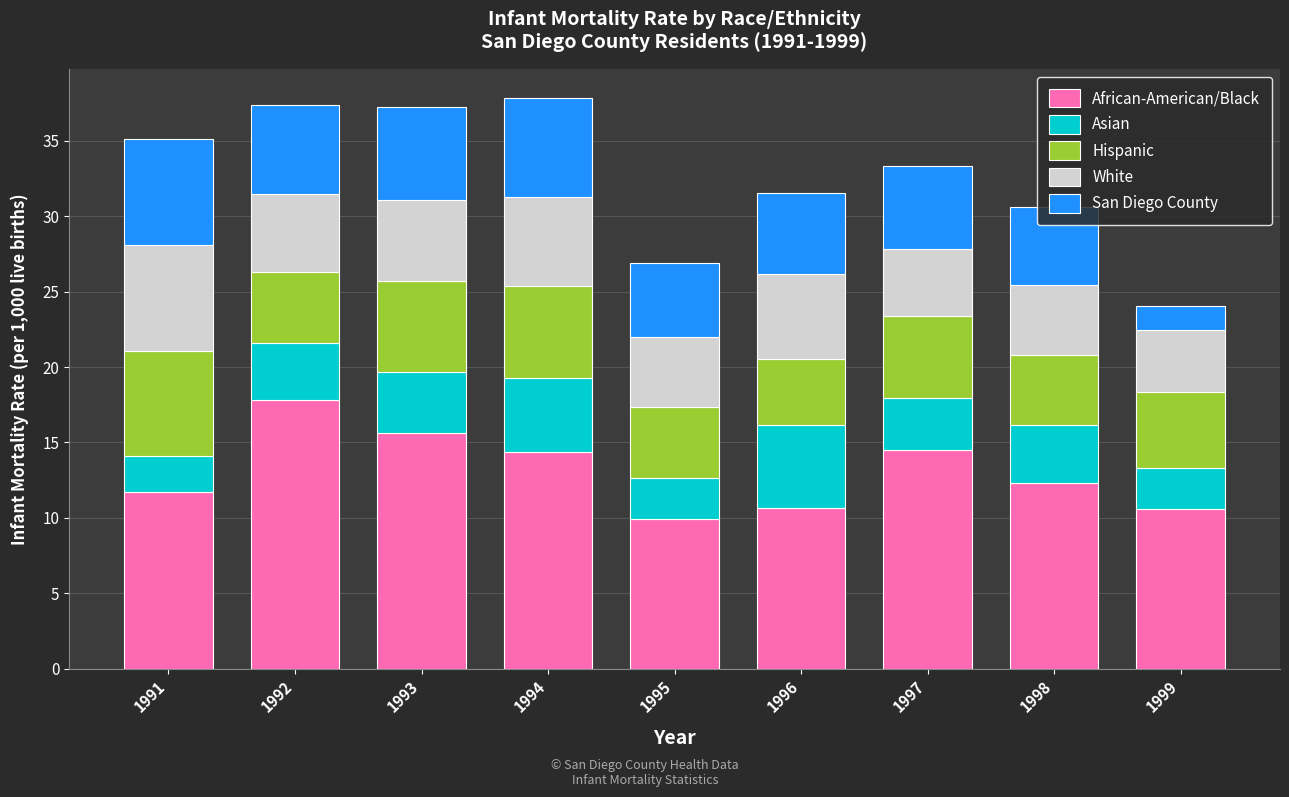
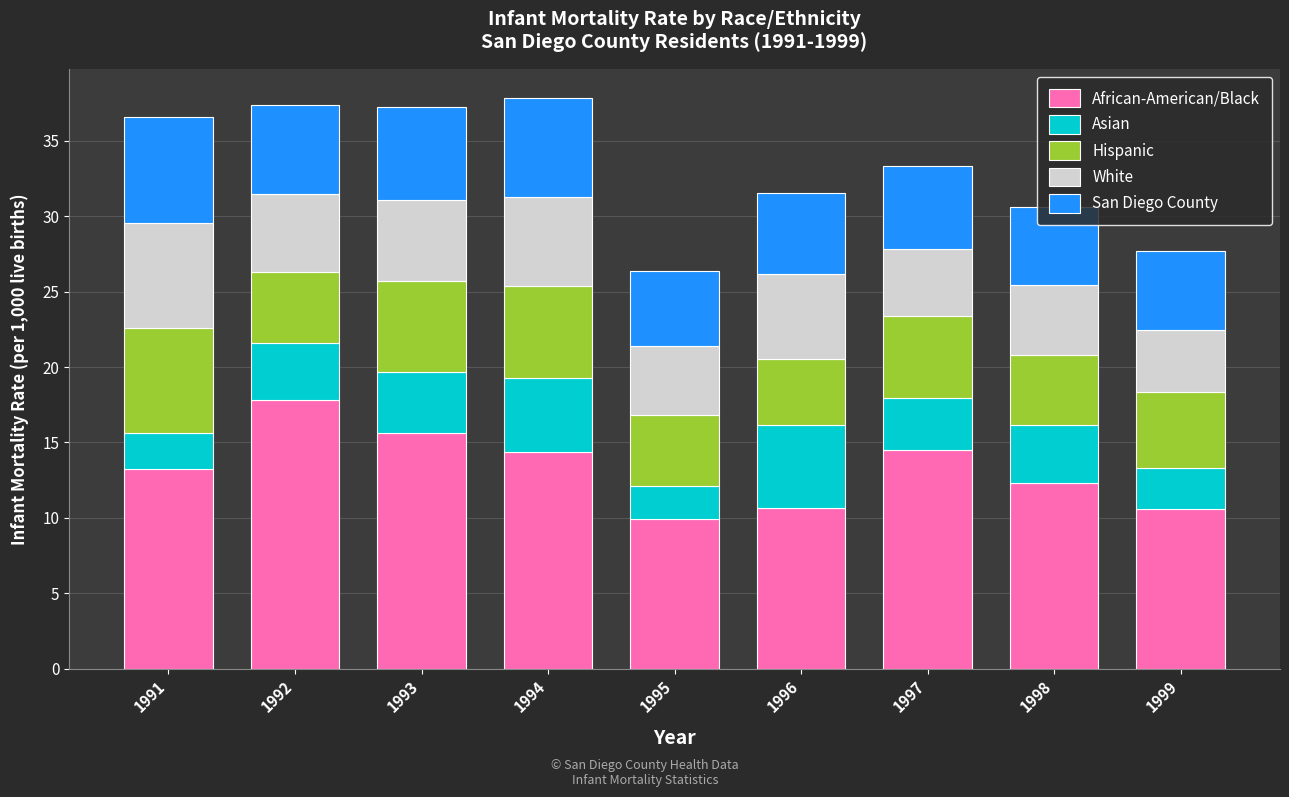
  {
    "African-American/Black": {
-     "1991": 11.7,
+     "1991": 13.2,
      "1992": 17.8,
      "1993": 15.6,
      "1994": 14.4,
      "1995": 10.0,
      "1996": 10.6,
      "1997": 14.5,
      "1998": 12.3,
      "1999": 10.6
    },
    "Asian": {
      "1991": 2.4,
      "1992": 3.8,
      "1993": 4.1,
      "1994": 4.9,
-     "1995": 2.7,
+     "1995": 2.1,
      "1996": 5.5,
      "1997": 3.4,
      "1998": 3.8,
      "1999": 2.7
    },
    "Hispanic": {
      "1991": 6.9,
      "1992": 4.7,
      "1993": 6.0,
      "1994": 6.1,
      "1995": 4.7,
      "1996": 4.4,
      "1997": 5.5,
      "1998": 4.7,
      "1999": 5.0
    },
    "White": {
      "1991": 7.0,
      "1992": 5.2,
      "1993": 5.4,
      "1994": 5.9,
      "1995": 4.6,
      "1996": 5.6,
      "1997": 4.5,
      "1998": 4.6,
      "1999": 4.2
    },
    "San Diego County": {
      "1991": 7.1,
      "1992": 5.9,
      "1993": 6.2,
      "1994": 6.6,
      "1995": 4.9,
      "1996": 5.4,
      "1997": 5.5,
-     "1999": 1.6
+     "1999": 5.2
    }
  }
